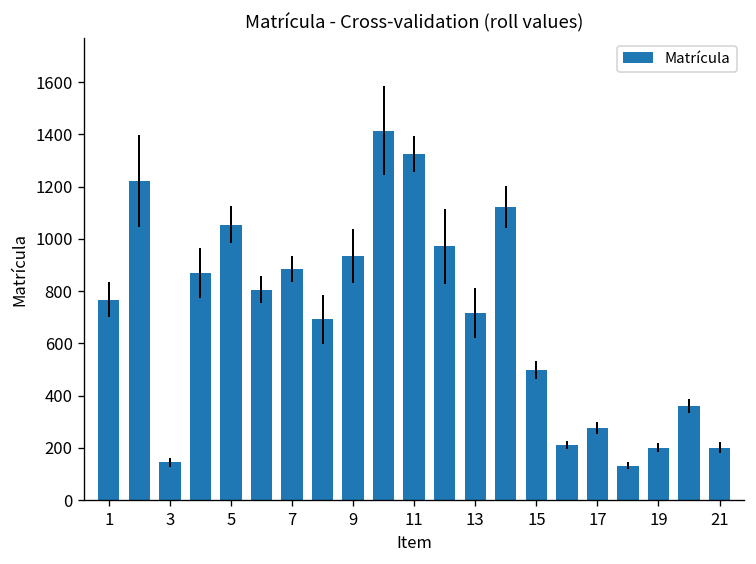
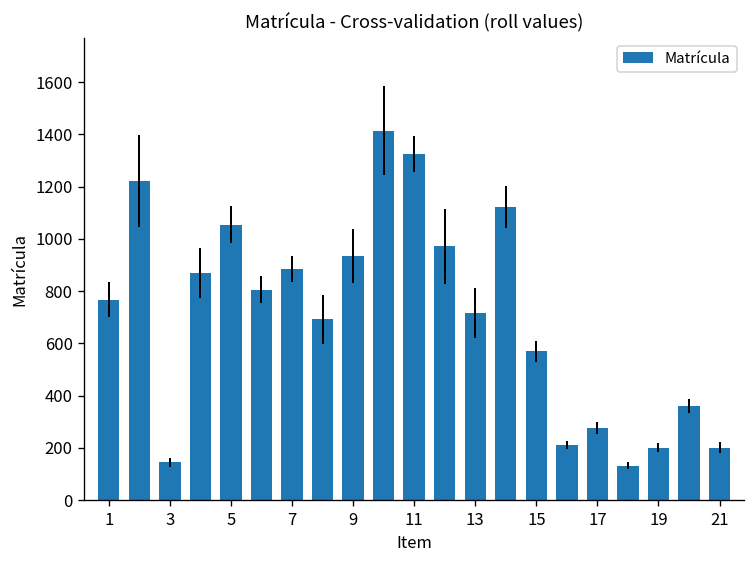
  {
    "1": 770,
    "3": 150,
    "5": 1060,
    "7": 890,
    "9": 930,
    "11": 1330,
    "13": 720,
-   "15": 500,
+   "15": 570,
    "17": 280,
    "19": 200,
    "21": 200
  }
